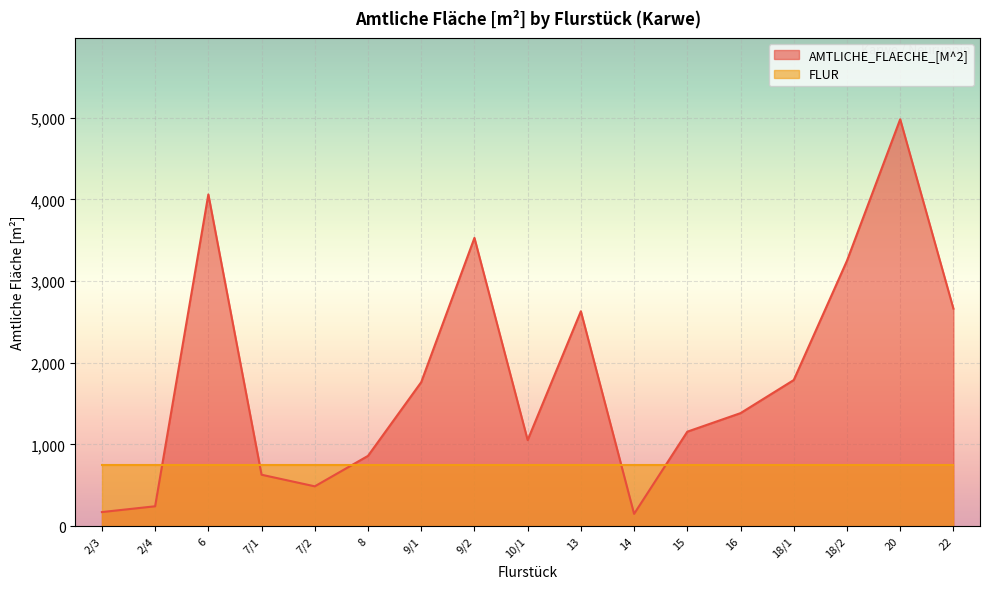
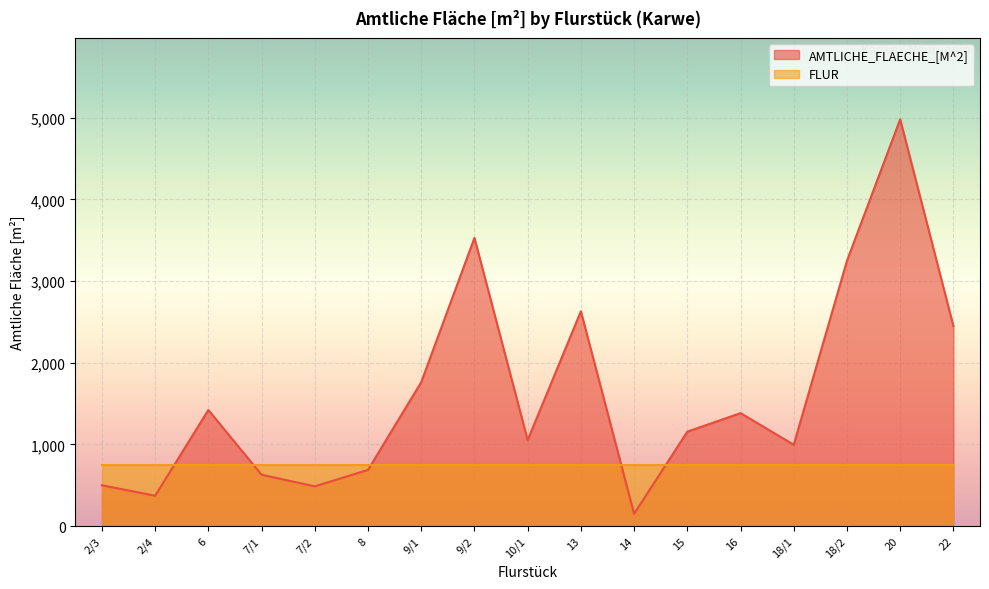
  {
    "AMTLICHE_FLAECHE_[M^2]": {
-     "2/3": "200",
-     "2/4": "200",
-     "6": "4,100",
+     "2/3": "500",
+     "2/4": "400",
+     "6": "1,400",
      "7/1": "600",
      "7/2": "500",
-     "8": "900",
+     "8": "700",
      "9/1": "1,800",
      "9/2": "3,500",
      "10/1": "1,100",
      "13": "2,600",
      "14": "200",
      "15": "1,200",
      "16": "1,400",
-     "18/1": "1,800",
+     "18/1": "1,000",
      "18/2": "3,200",
      "20": "5,000",
-     "22": "2,700"
+     "22": "2,400"
    },
    "FLUR": {
      "2/3": "700",
      "2/4": "700",
      "6": "700",
      "7/1": "700",
      "7/2": "700",
      "8": "700",
      "9/1": "700",
      "9/2": "700",
      "10/1": "700",
      "13": "700",
      "14": "700",
      "15": "700",
      "16": "700",
      "18/1": "700",
      "18/2": "700",
      "20": "700",
      "22": "700"
    }
  }
